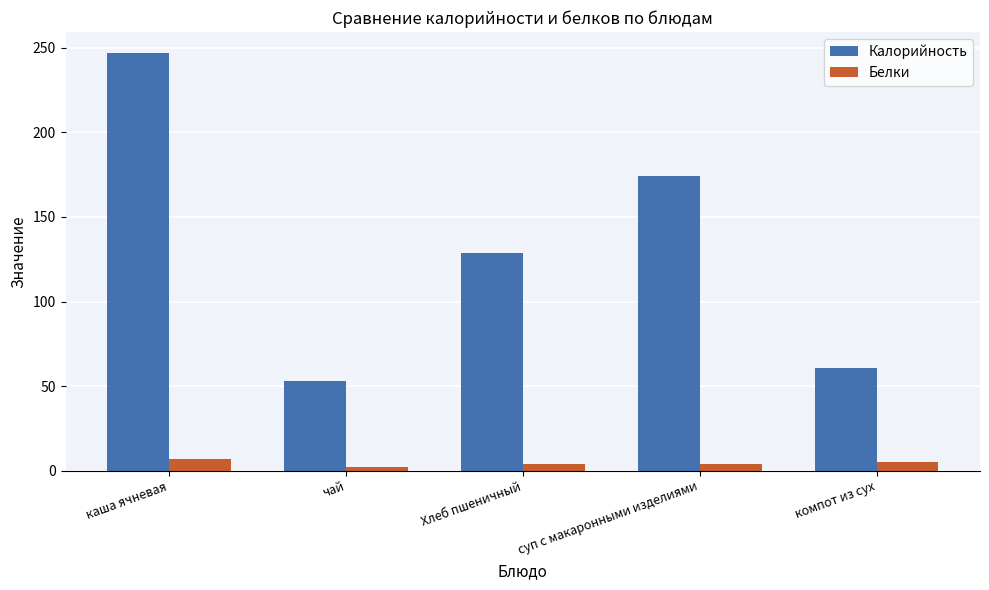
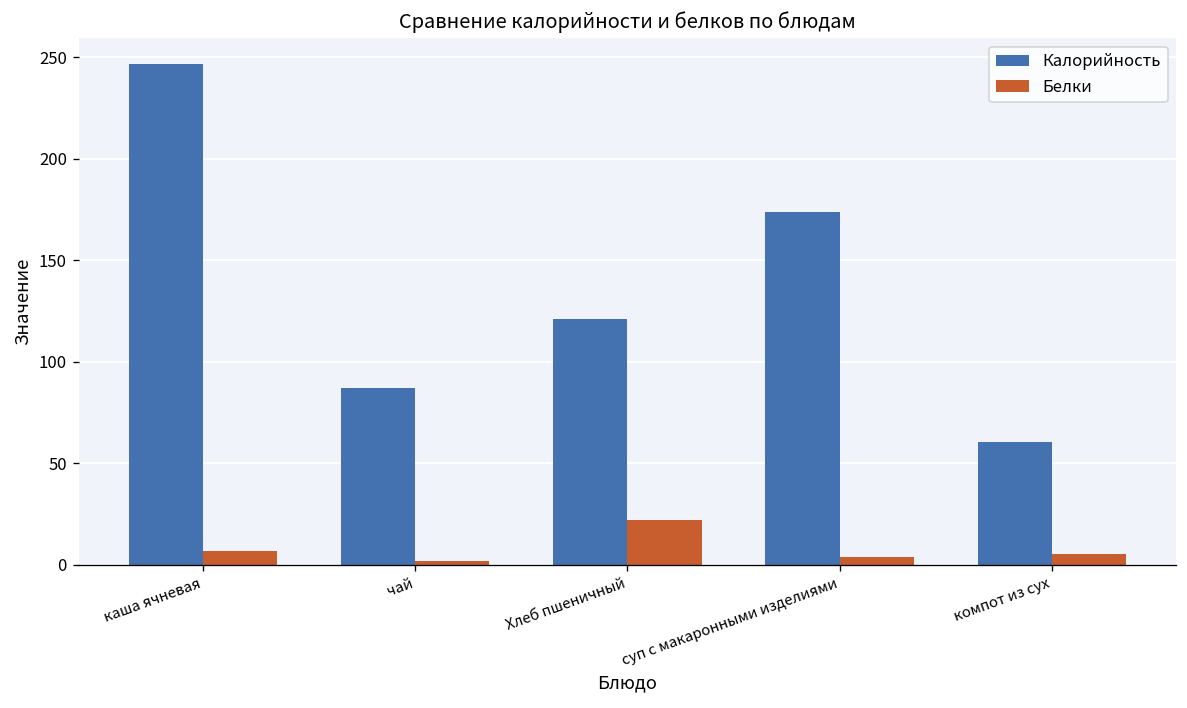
  {
    "Калорийность": {
      "каша ячневая": 247,
-     "чай": 53,
-     "Хлеб пшеничный": 129,
+     "чай": 87,
+     "Хлеб пшеничный": 121,
      "суп с макаронными изделиями": 174,
      "компот из сух": 61
    },
    "Белки": {
      "каша ячневая": 7,
      "чай": 2,
-     "Хлеб пшеничный": 4,
+     "Хлеб пшеничный": 22,
      "суп с макаронными изделиями": 4,
      "компот из сух": 5
    }
  }
